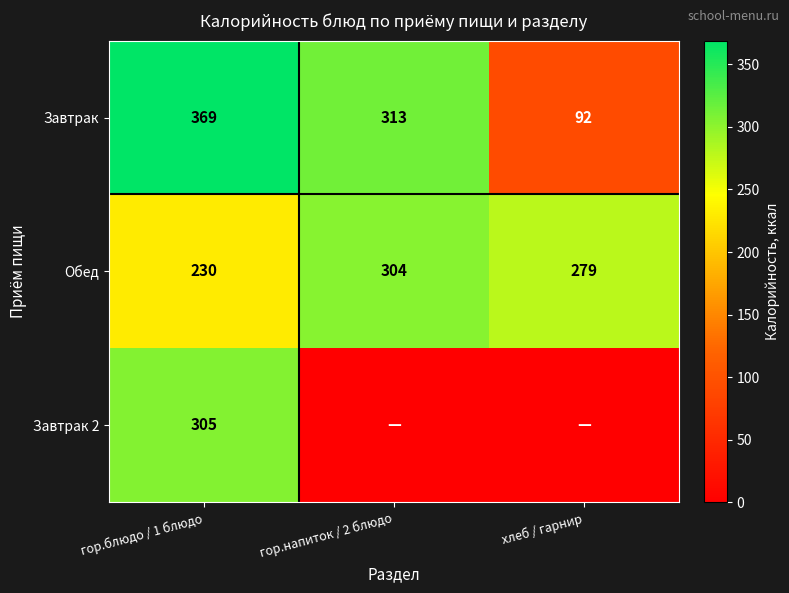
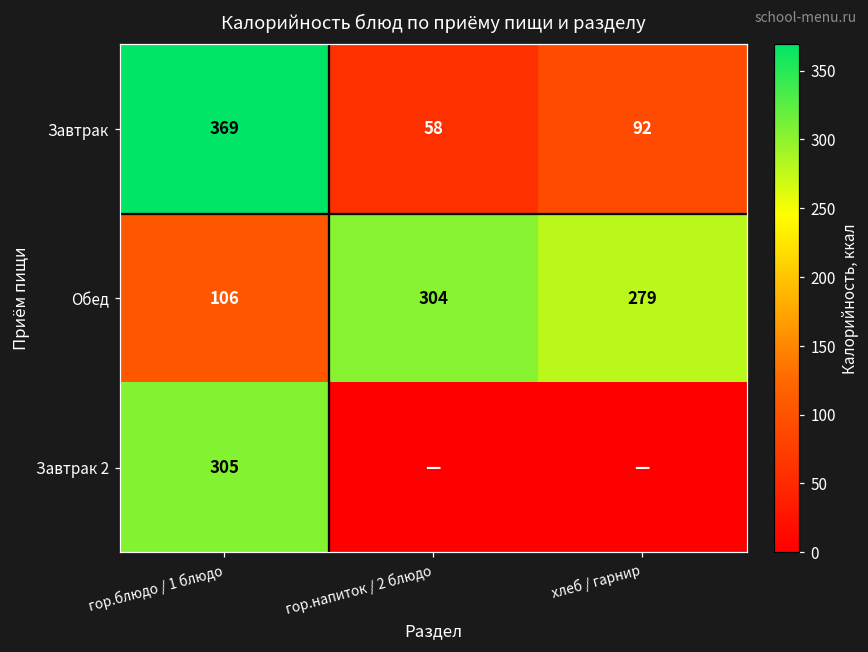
  {
    "Завтрак": {
      "гор.блюдо / 1 блюдо": 369,
-     "гор.напиток / 2 блюдо": 313,
+     "гор.напиток / 2 блюдо": 58,
      "хлеб / гарнир": 92
    },
    "Обед": {
-     "гор.блюдо / 1 блюдо": 230,
+     "гор.блюдо / 1 блюдо": 106,
      "гор.напиток / 2 блюдо": 304,
      "хлеб / гарнир": 279
    },
    "Завтрак 2": {
      "гор.блюдо / 1 блюдо": 305
    }
  }
